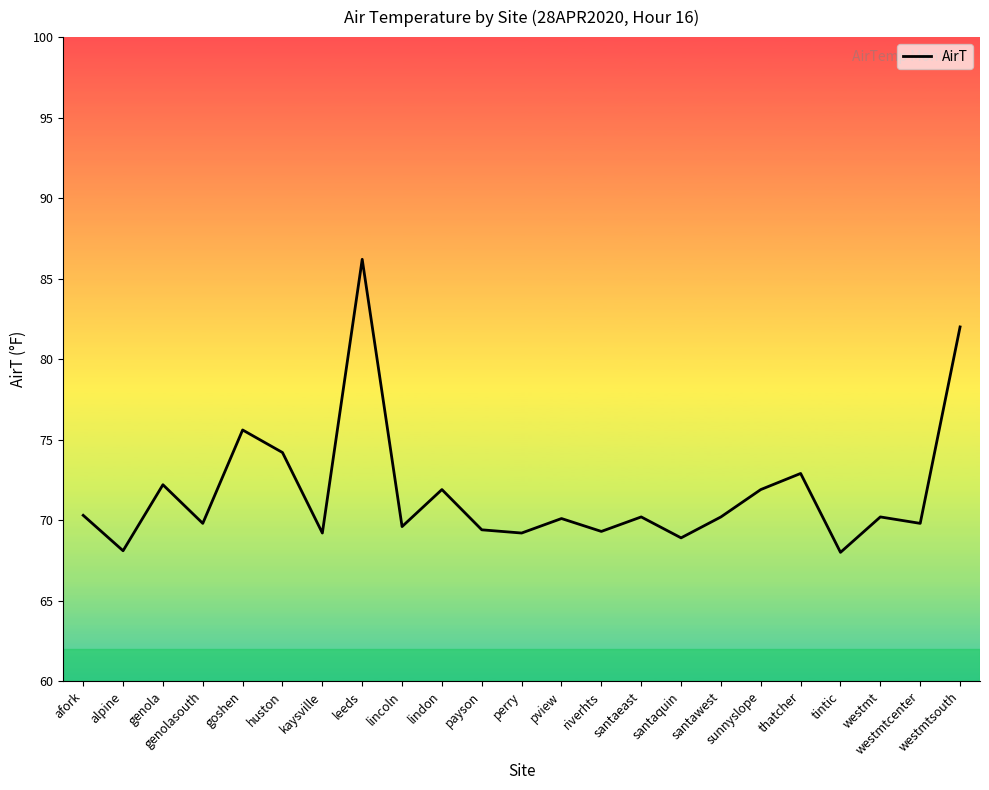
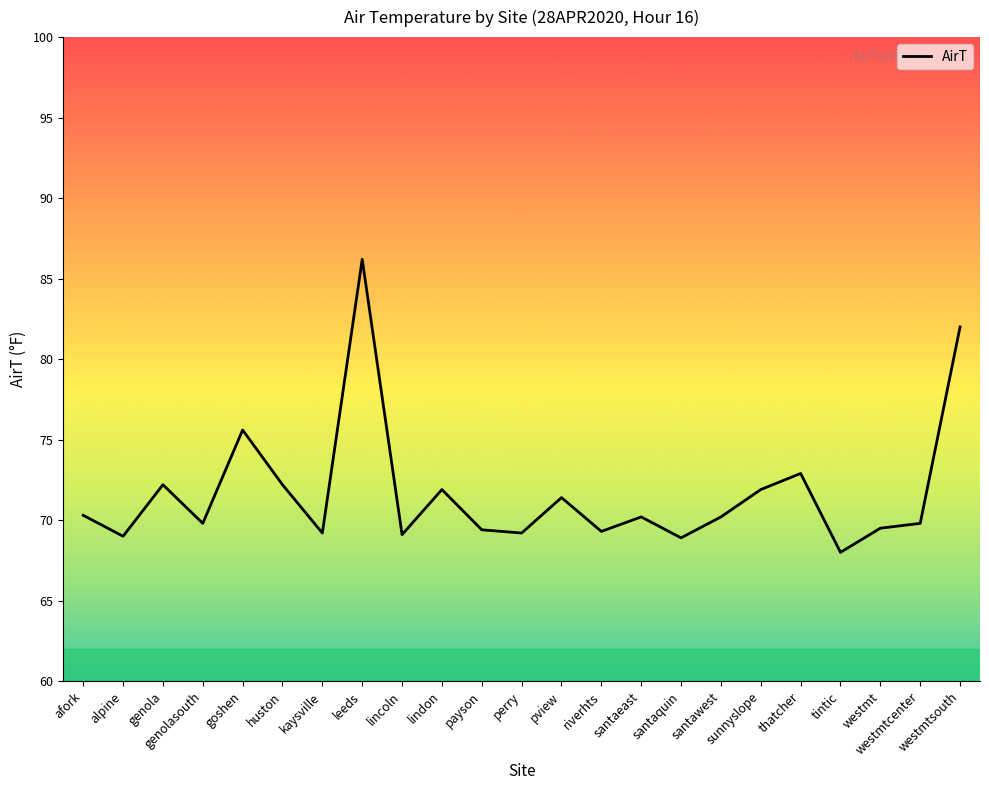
  {
    "afork": 70.3,
-   "alpine": 68.1,
+   "alpine": 69.0,
    "genola": 72.2,
    "genolasouth": 69.8,
    "goshen": 75.6,
-   "huston": 74.2,
+   "huston": 72.2,
    "kaysville": 69.2,
    "leeds": 86.2,
-   "lincoln": 69.6,
+   "lincoln": 69.1,
    "lindon": 71.9,
    "payson": 69.4,
    "perry": 69.2,
-   "pview": 70.1,
+   "pview": 71.4,
    "riverhts": 69.3,
    "santaeast": 70.2,
    "santaquin": 68.9,
    "santawest": 70.2,
    "sunnyslope": 71.9,
    "thatcher": 72.9,
    "tintic": 68.0,
-   "westmt": 70.2,
+   "westmt": 69.5,
    "westmtcenter": 69.8,
    "westmtsouth": 82.0
  }
